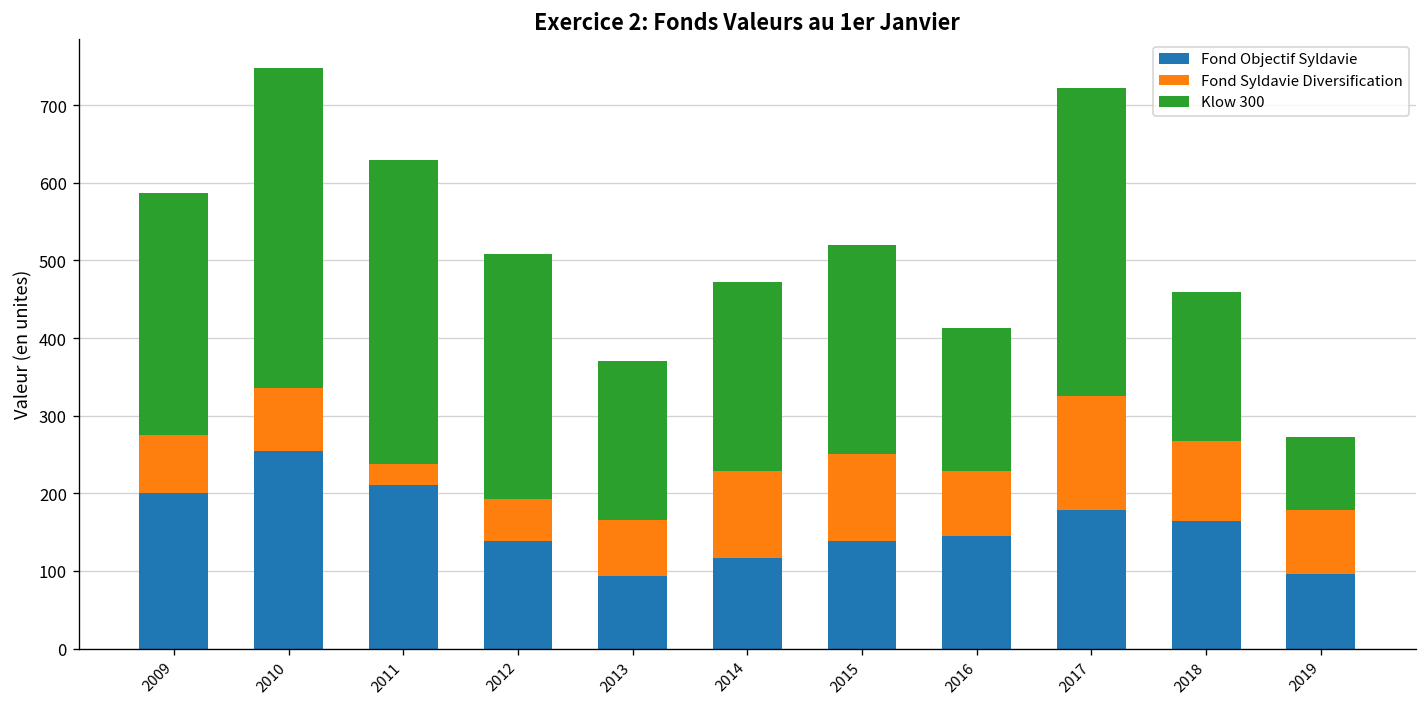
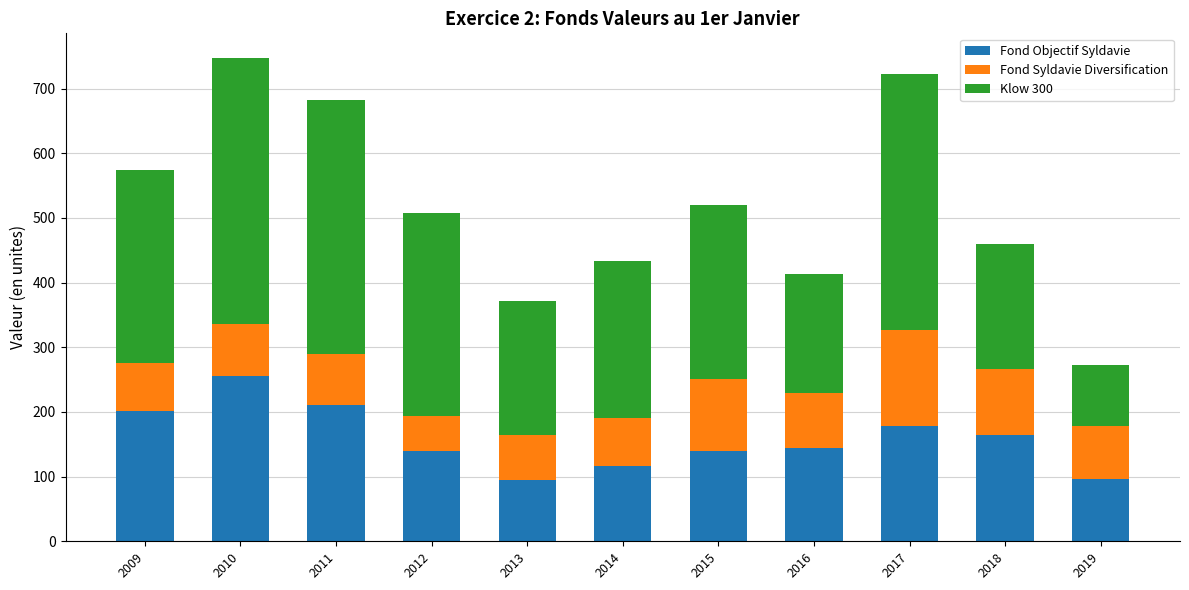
  {
    "Fond Objectif Syldavie": {
      "2009": 200,
      "2010": 260,
      "2011": 210,
      "2012": 140,
      "2013": 90,
      "2014": 120,
      "2015": 140,
      "2016": 150,
      "2017": 180,
      "2018": 160,
      "2019": 100
    },
    "Fond Syldavie Diversification": {
      "2009": 70,
      "2010": 80,
-     "2011": 30,
+     "2011": 80,
      "2012": 50,
      "2013": 70,
-     "2014": 110,
+     "2014": 70,
      "2015": 110,
      "2016": 80,
      "2017": 150,
      "2018": 100,
      "2019": 80
    },
    "Klow 300": {
-     "2009": 310,
+     "2009": 300,
      "2010": 410,
      "2011": 390,
      "2012": 320,
      "2013": 210,
      "2014": 240,
      "2015": 270,
      "2016": 180,
      "2017": 400,
      "2018": 190,
      "2019": 100
    }
  }
